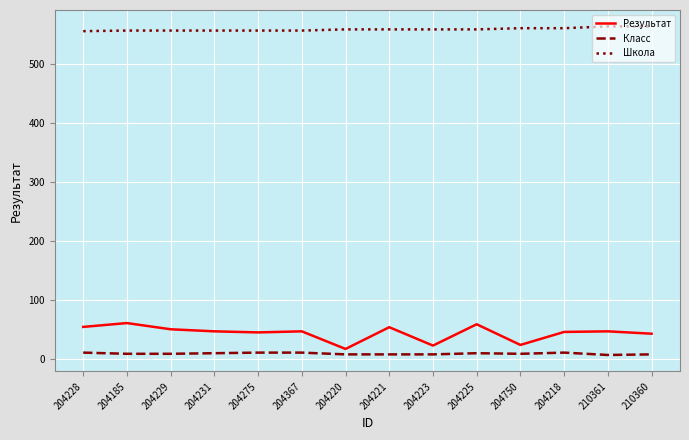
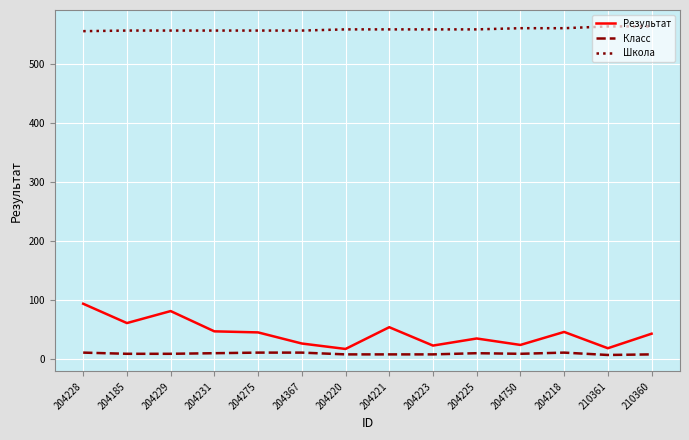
  {
    "Результат": {
-     "204228": 50,
+     "204228": 90,
      "204185": 60,
-     "204229": 50,
+     "204229": 80,
      "204231": 50,
      "204275": 50,
-     "204367": 50,
+     "204367": 30,
      "204220": 20,
      "204221": 50,
      "204223": 20,
-     "204225": 60,
+     "204225": 30,
      "204750": 20,
      "204218": 50,
-     "210361": 50,
+     "210361": 20,
      "210360": 40
    }
  }
